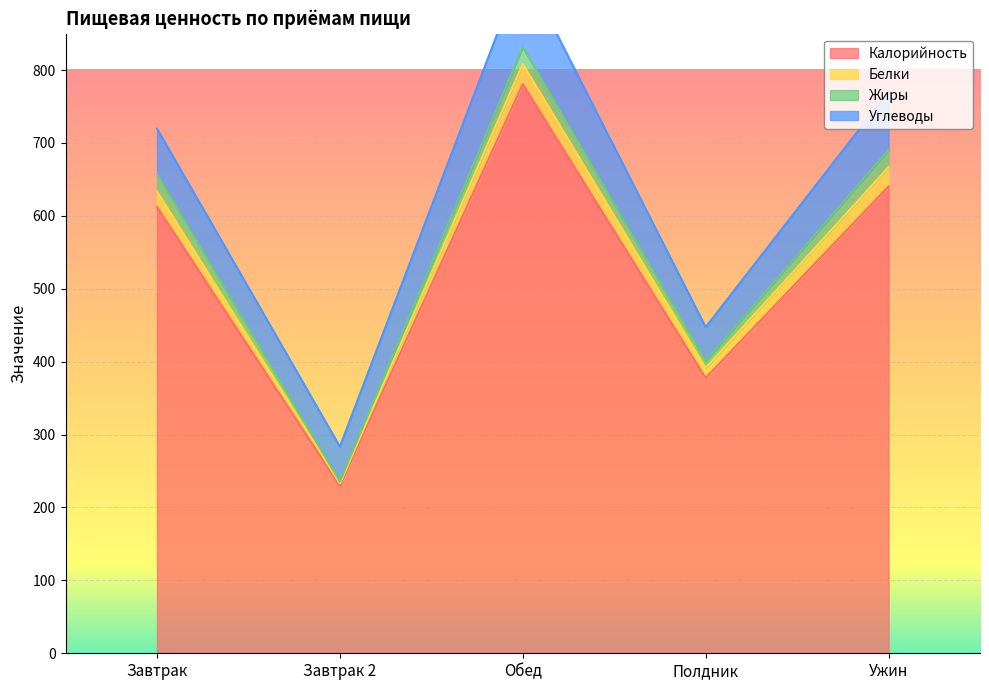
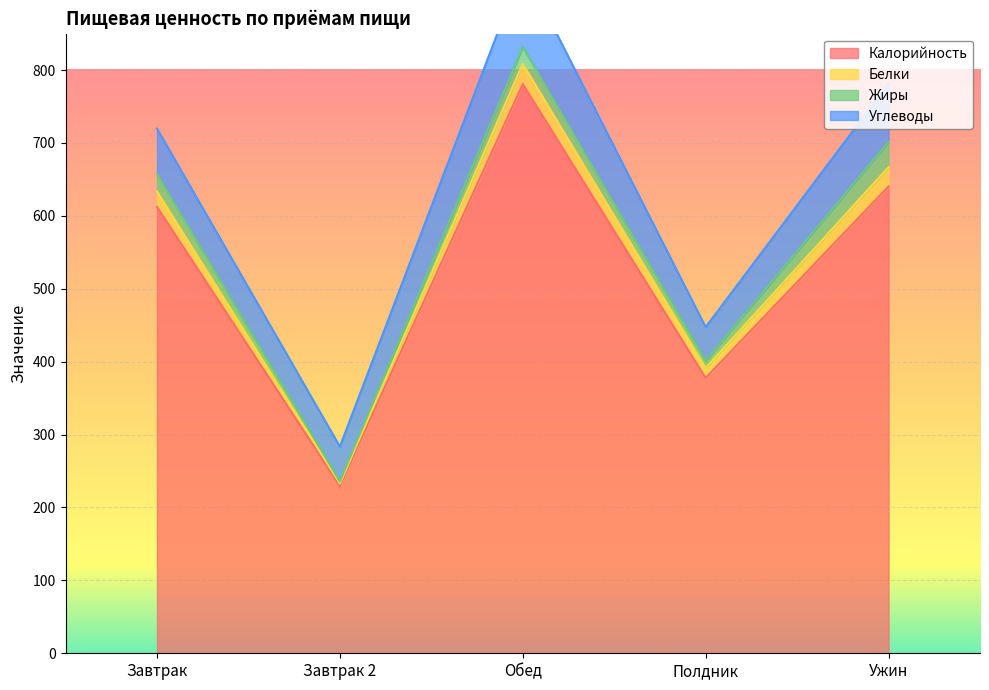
  {
    "Калорийность": {
      "Завтрак": 610,
      "Обед": 780,
      "Полдник": 380,
      "Ужин": 640
    },
    "Белки": {
      "Завтрак": 20,
      "Обед": 30,
      "Полдник": 10,
      "Ужин": 30
    },
    "Жиры": {
      "Завтрак": 20,
      "Обед": 20,
      "Полдник": 10,
-     "Ужин": 20
+     "Ужин": 30
    },
    "Углеводы": {
      "Завтрак": 60,
      "Завтрак 2": 50,
      "Полдник": 50
    }
  }
